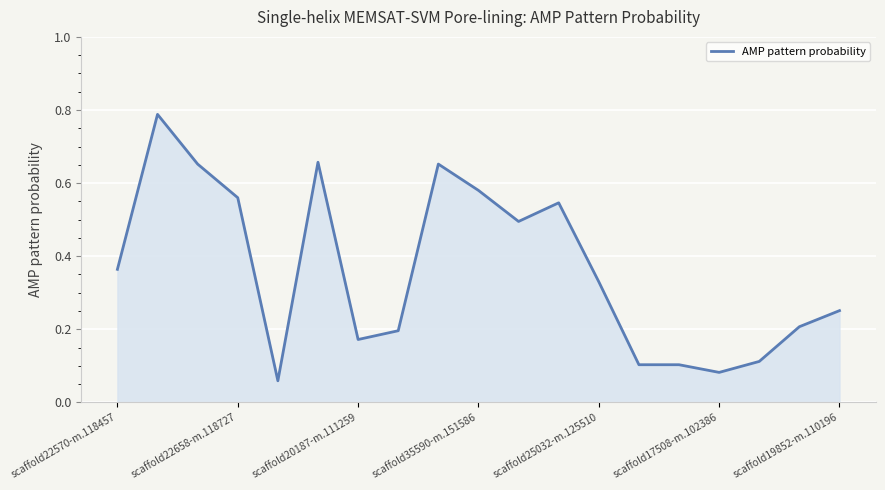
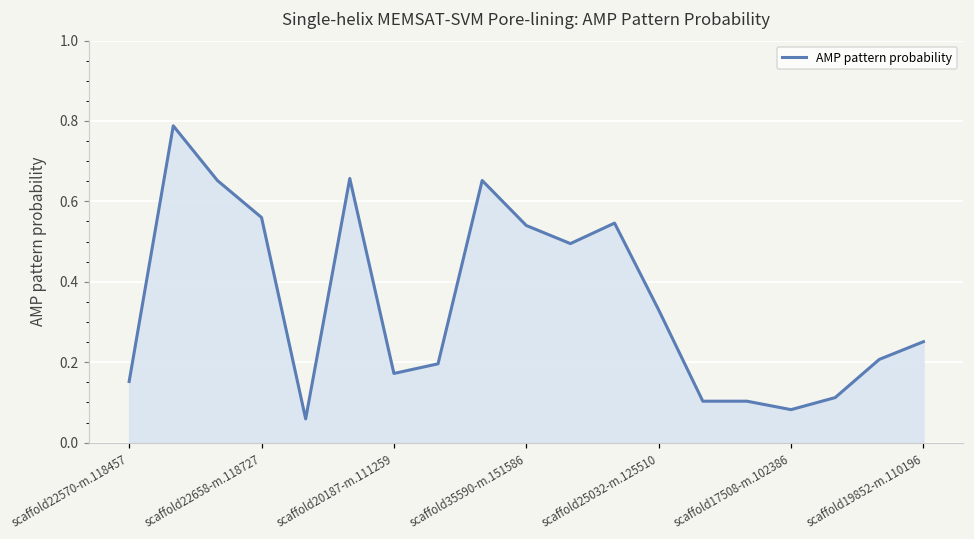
  {
-   "scaffold22570-m.118457": 0.36,
+   "scaffold22570-m.118457": 0.15,
    "scaffold22658-m.118727": 0.56,
    "scaffold20187-m.111259": 0.17,
-   "scaffold35590-m.151586": 0.58,
+   "scaffold35590-m.151586": 0.54,
    "scaffold25032-m.125510": 0.33,
    "scaffold17508-m.102386": 0.08,
    "scaffold19852-m.110196": 0.25
  }
